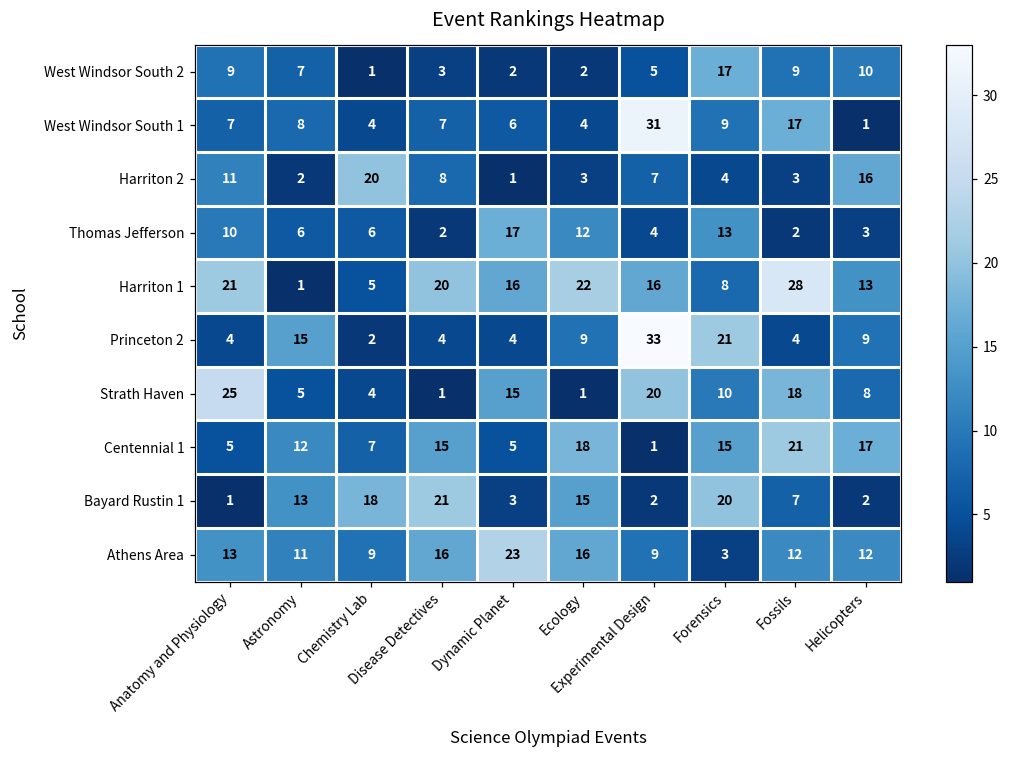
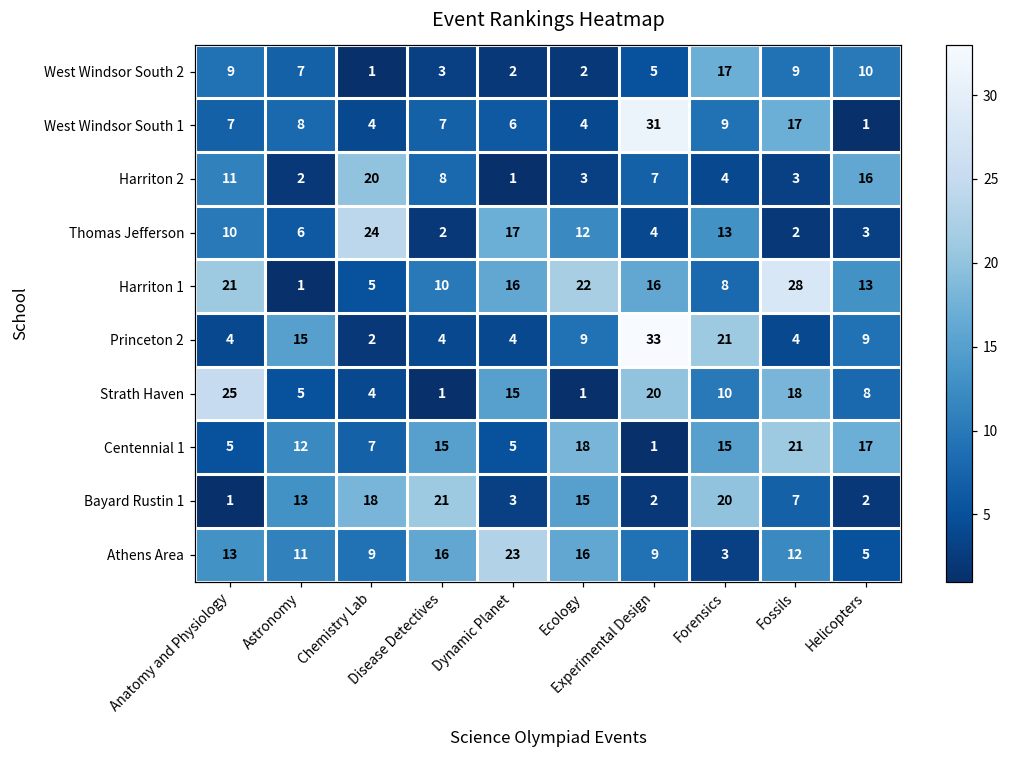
  {
    "West Windsor South 2": {
      "Anatomy and Physiology": 9,
      "Astronomy": 7,
      "Chemistry Lab": 1,
      "Disease Detectives": 3,
      "Dynamic Planet": 2,
      "Ecology": 2,
      "Experimental Design": 5,
      "Forensics": 17,
      "Fossils": 9,
      "Helicopters": 10
    },
    "West Windsor South 1": {
      "Anatomy and Physiology": 7,
      "Astronomy": 8,
      "Chemistry Lab": 4,
      "Disease Detectives": 7,
      "Dynamic Planet": 6,
      "Ecology": 4,
      "Experimental Design": 31,
      "Forensics": 9,
      "Fossils": 17,
      "Helicopters": 1
    },
    "Harriton 2": {
      "Anatomy and Physiology": 11,
      "Astronomy": 2,
      "Chemistry Lab": 20,
      "Disease Detectives": 8,
      "Dynamic Planet": 1,
      "Ecology": 3,
      "Experimental Design": 7,
      "Forensics": 4,
      "Fossils": 3,
      "Helicopters": 16
    },
    "Thomas Jefferson": {
      "Anatomy and Physiology": 10,
      "Astronomy": 6,
-     "Chemistry Lab": 6,
+     "Chemistry Lab": 24,
      "Disease Detectives": 2,
      "Dynamic Planet": 17,
      "Ecology": 12,
      "Experimental Design": 4,
      "Forensics": 13,
      "Fossils": 2,
      "Helicopters": 3
    },
    "Harriton 1": {
      "Anatomy and Physiology": 21,
      "Astronomy": 1,
      "Chemistry Lab": 5,
-     "Disease Detectives": 20,
+     "Disease Detectives": 10,
      "Dynamic Planet": 16,
      "Ecology": 22,
      "Experimental Design": 16,
      "Forensics": 8,
      "Fossils": 28,
      "Helicopters": 13
    },
    "Princeton 2": {
      "Anatomy and Physiology": 4,
      "Astronomy": 15,
      "Chemistry Lab": 2,
      "Disease Detectives": 4,
      "Dynamic Planet": 4,
      "Ecology": 9,
      "Experimental Design": 33,
      "Forensics": 21,
      "Fossils": 4,
      "Helicopters": 9
    },
    "Strath Haven": {
      "Anatomy and Physiology": 25,
      "Astronomy": 5,
      "Chemistry Lab": 4,
      "Disease Detectives": 1,
      "Dynamic Planet": 15,
      "Ecology": 1,
      "Experimental Design": 20,
      "Forensics": 10,
      "Fossils": 18,
      "Helicopters": 8
    },
    "Centennial 1": {
      "Anatomy and Physiology": 5,
      "Astronomy": 12,
      "Chemistry Lab": 7,
      "Disease Detectives": 15,
      "Dynamic Planet": 5,
      "Ecology": 18,
      "Experimental Design": 1,
      "Forensics": 15,
      "Fossils": 21,
      "Helicopters": 17
    },
    "Bayard Rustin 1": {
      "Anatomy and Physiology": 1,
      "Astronomy": 13,
      "Chemistry Lab": 18,
      "Disease Detectives": 21,
      "Dynamic Planet": 3,
      "Ecology": 15,
      "Experimental Design": 2,
      "Forensics": 20,
      "Fossils": 7,
      "Helicopters": 2
    },
    "Athens Area": {
      "Anatomy and Physiology": 13,
      "Astronomy": 11,
      "Chemistry Lab": 9,
      "Disease Detectives": 16,
      "Dynamic Planet": 23,
      "Ecology": 16,
      "Experimental Design": 9,
      "Forensics": 3,
      "Fossils": 12,
-     "Helicopters": 12
+     "Helicopters": 5
    }
  }
